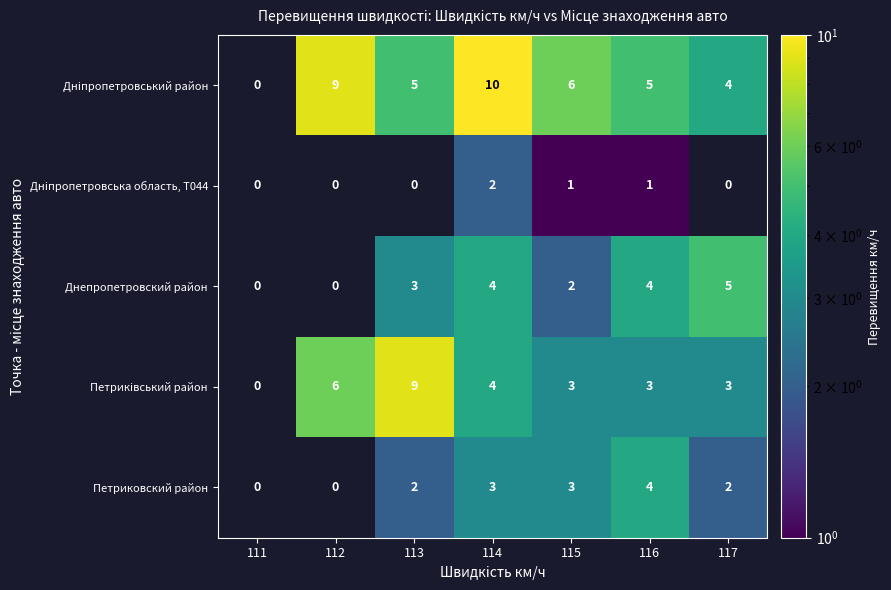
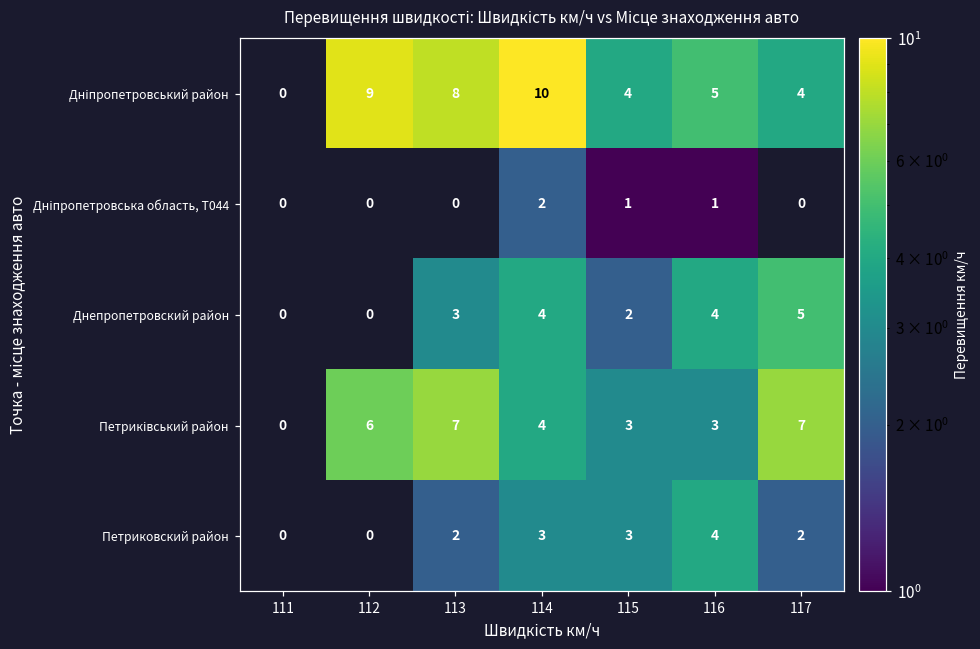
  {
    "Дніпропетровський район": {
      "112": 9,
-     "113": 5,
+     "113": 8,
      "114": 10,
-     "115": 6,
+     "115": 4,
      "116": 5,
      "117": 4
    },
    "Дніпропетровська область, T044": {
      "114": 2,
      "115": 1,
      "116": 1
    },
    "Днепропетровский район": {
      "113": 3,
      "114": 4,
      "115": 2,
      "116": 4,
      "117": 5
    },
    "Петриківський район": {
      "112": 6,
-     "113": 9,
+     "113": 7,
      "114": 4,
      "115": 3,
      "116": 3,
-     "117": 3
+     "117": 7
    },
    "Петриковский район": {
      "113": 2,
      "114": 3,
      "115": 3,
      "116": 4,
      "117": 2
    }
  }
